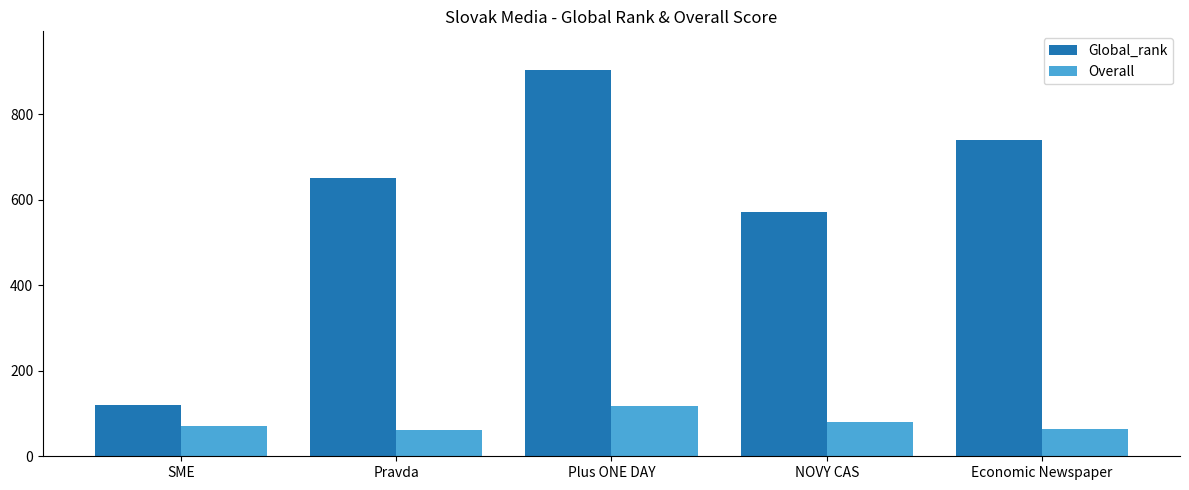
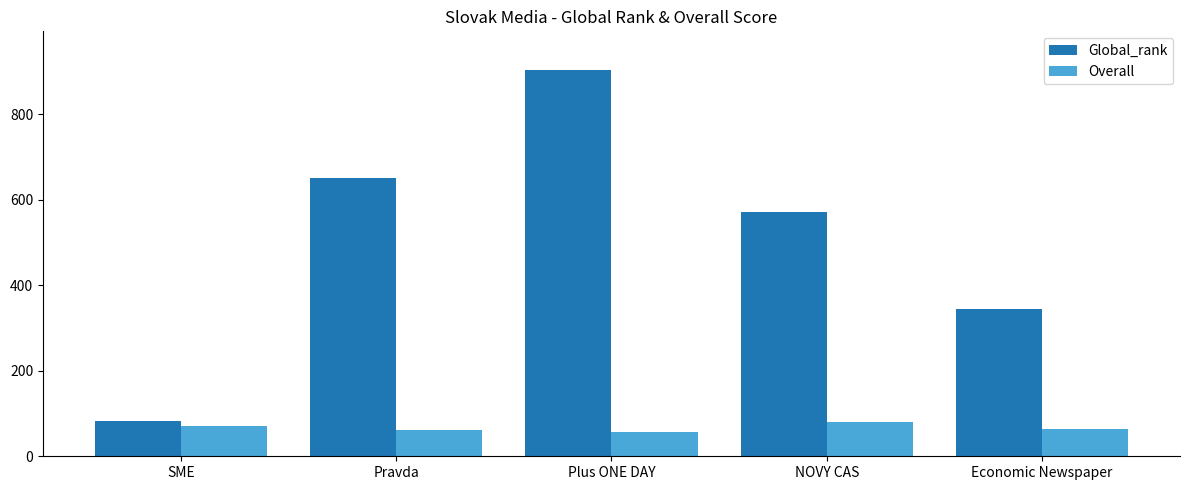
  {
    "Global_rank": {
-     "SME": 120,
+     "SME": 80,
      "Pravda": 650,
      "Plus ONE DAY": 900,
      "NOVY CAS": 570,
-     "Economic Newspaper": 740
+     "Economic Newspaper": 350
    },
    "Overall": {
      "SME": 70,
      "Pravda": 60,
-     "Plus ONE DAY": 120,
+     "Plus ONE DAY": 60,
      "NOVY CAS": 80,
      "Economic Newspaper": 60
    }
  }
